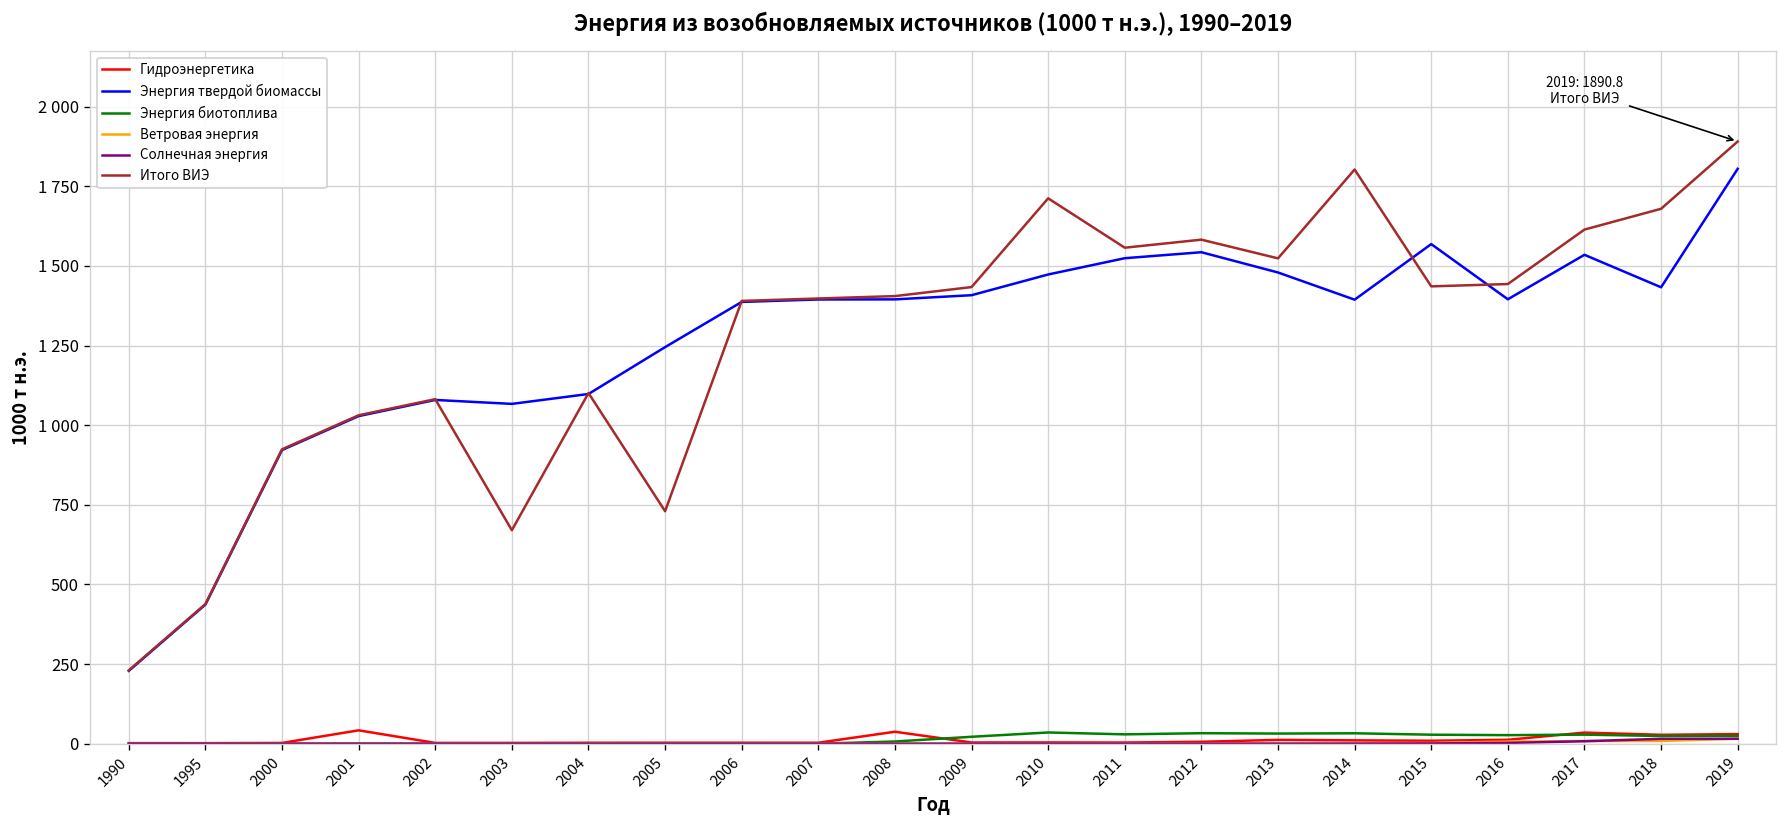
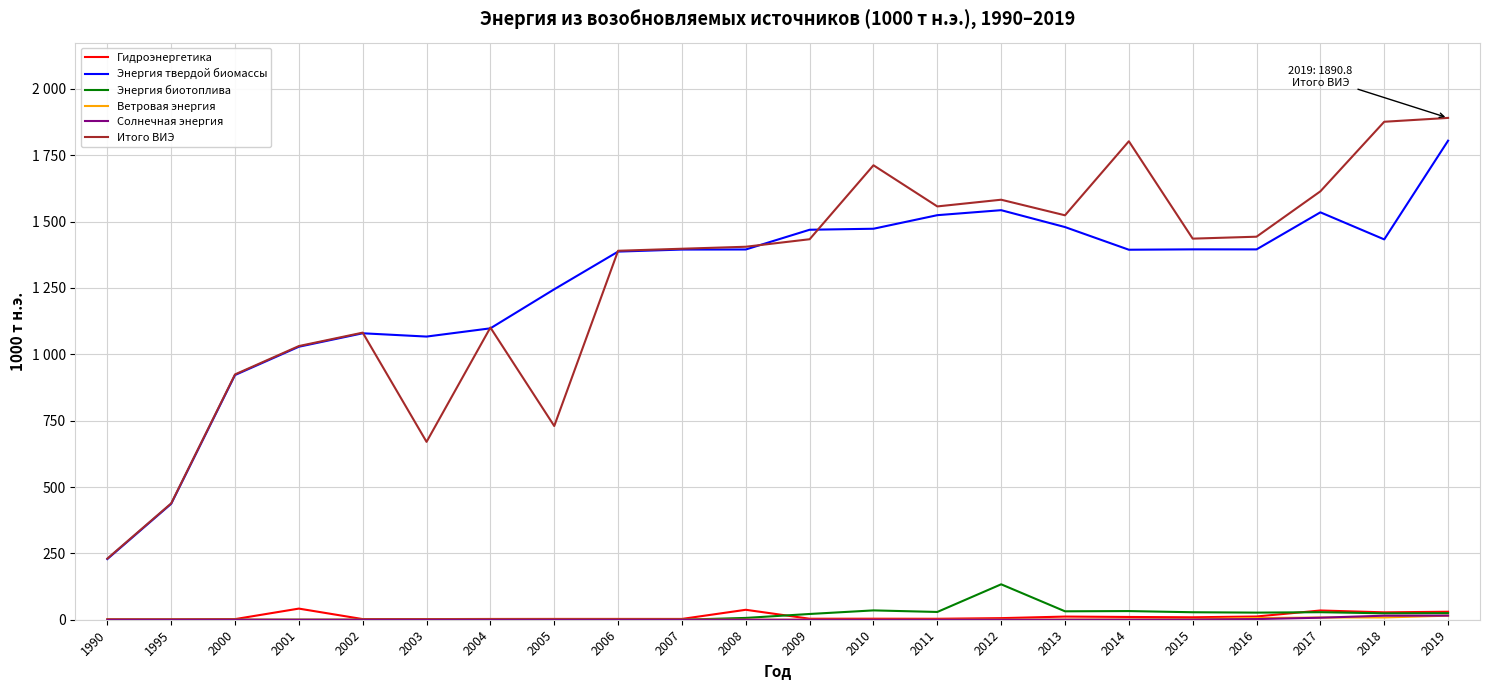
  {
    "Гидроэнергетика": {
      "2001": 40,
      "2008": 40,
      "2013": 10
    },
    "Энергия твердой биомассы": {
      "2003": 1070,
      "2005": 1250,
      "2008": 1400,
-     "2009": 1410,
+     "2009": 1470,
      "2010": 1470,
      "2011": 1520,
      "2012": 1540,
      "2013": 1480,
      "2014": 1390,
-     "2015": 1570,
+     "2015": 1400,
      "2016": 1400,
      "2017": 1540,
      "2018": 1430,
      "2019": 1800
    },
    "Энергия биотоплива": {
      "2009": 20,
      "2010": 40,
      "2011": 30,
-     "2012": 30,
+     "2012": 130,
      "2013": 30,
      "2014": 30,
      "2015": 30,
      "2016": 30
    },
    "Итого ВИЭ": {
      "2003": 670,
      "2005": 730,
      "2008": 1410,
      "2009": 1430,
      "2010": 1710,
      "2011": 1560,
      "2012": 1580,
      "2013": 1520,
      "2014": 1800,
      "2015": 1440,
      "2016": 1440,
      "2017": 1610,
-     "2018": 1680
+     "2018": 1880
    }
  }
